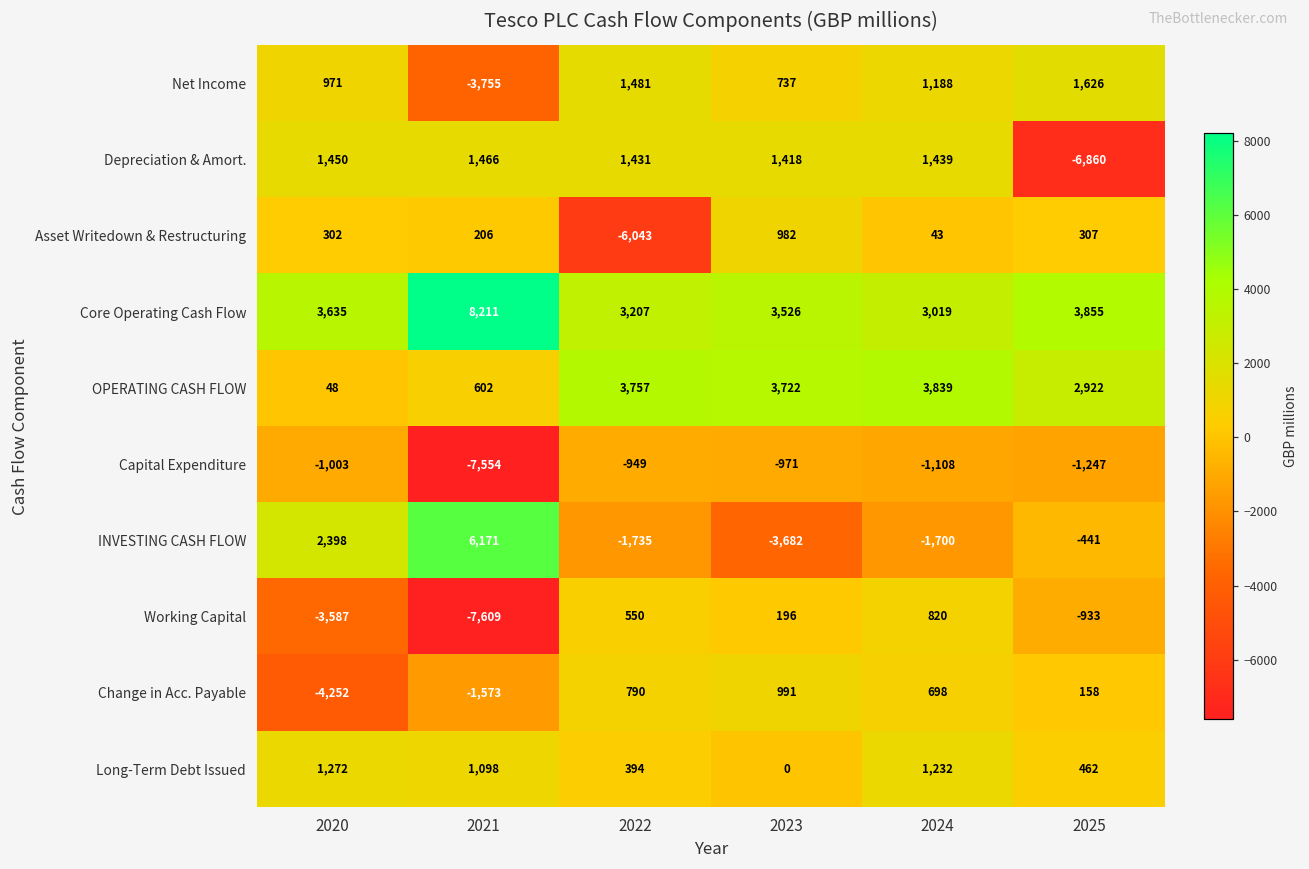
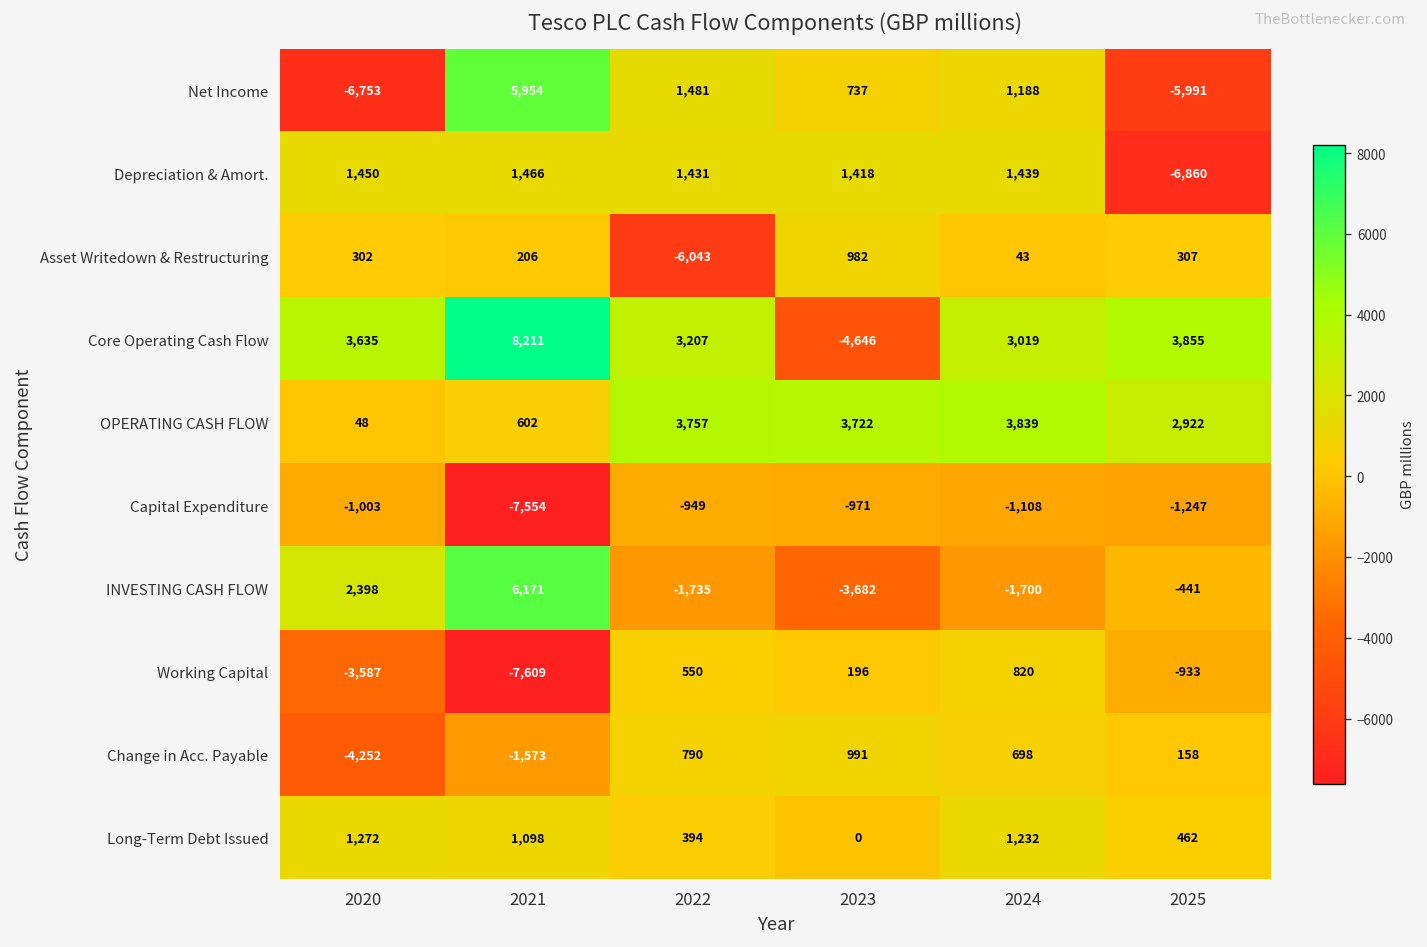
  {
    "Net Income": {
-     "2020": "971",
-     "2021": "-3,755",
+     "2020": "-6,753",
+     "2021": "5,954",
      "2022": "1,481",
      "2023": "737",
      "2024": "1,188",
-     "2025": "1,626"
+     "2025": "-5,991"
    },
    "Depreciation & Amort.": {
      "2020": "1,450",
      "2021": "1,466",
      "2022": "1,431",
      "2023": "1,418",
      "2024": "1,439",
      "2025": "-6,860"
    },
    "Asset Writedown & Restructuring": {
      "2020": "302",
      "2021": "206",
      "2022": "-6,043",
      "2023": "982",
      "2024": "43",
      "2025": "307"
    },
    "Core Operating Cash Flow": {
      "2020": "3,635",
      "2021": "8,211",
      "2022": "3,207",
-     "2023": "3,526",
+     "2023": "-4,646",
      "2024": "3,019",
      "2025": "3,855"
    },
    "OPERATING CASH FLOW": {
      "2020": "48",
      "2021": "602",
      "2022": "3,757",
      "2023": "3,722",
      "2024": "3,839",
      "2025": "2,922"
    },
    "Capital Expenditure": {
      "2020": "-1,003",
      "2021": "-7,554",
      "2022": "-949",
      "2023": "-971",
      "2024": "-1,108",
      "2025": "-1,247"
    },
    "INVESTING CASH FLOW": {
      "2020": "2,398",
      "2021": "6,171",
      "2022": "-1,735",
      "2023": "-3,682",
      "2024": "-1,700",
      "2025": "-441"
    },
    "Working Capital": {
      "2020": "-3,587",
      "2021": "-7,609",
      "2022": "550",
      "2023": "196",
      "2024": "820",
      "2025": "-933"
    },
    "Change in Acc. Payable": {
      "2020": "-4,252",
      "2021": "-1,573",
      "2022": "790",
      "2023": "991",
      "2024": "698",
      "2025": "158"
    },
    "Long-Term Debt Issued": {
      "2020": "1,272",
      "2021": "1,098",
      "2022": "394",
      "2023": "0",
      "2024": "1,232",
      "2025": "462"
    }
  }
